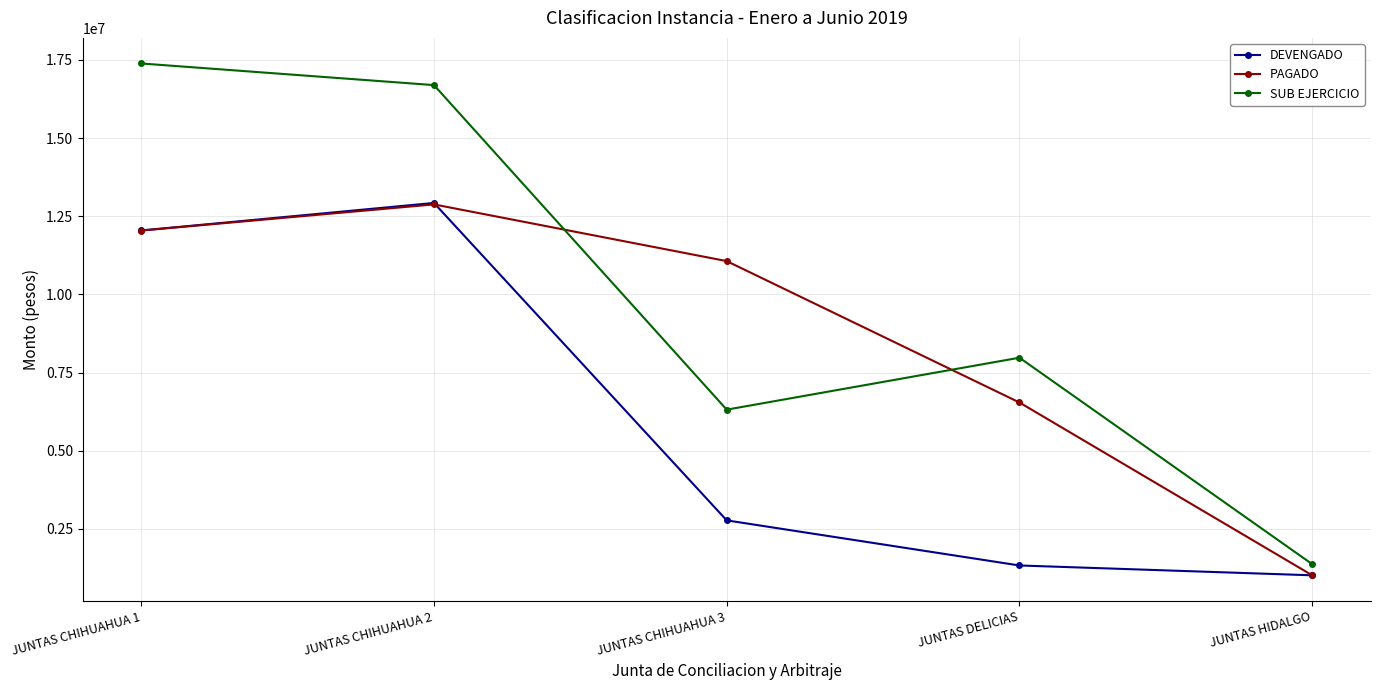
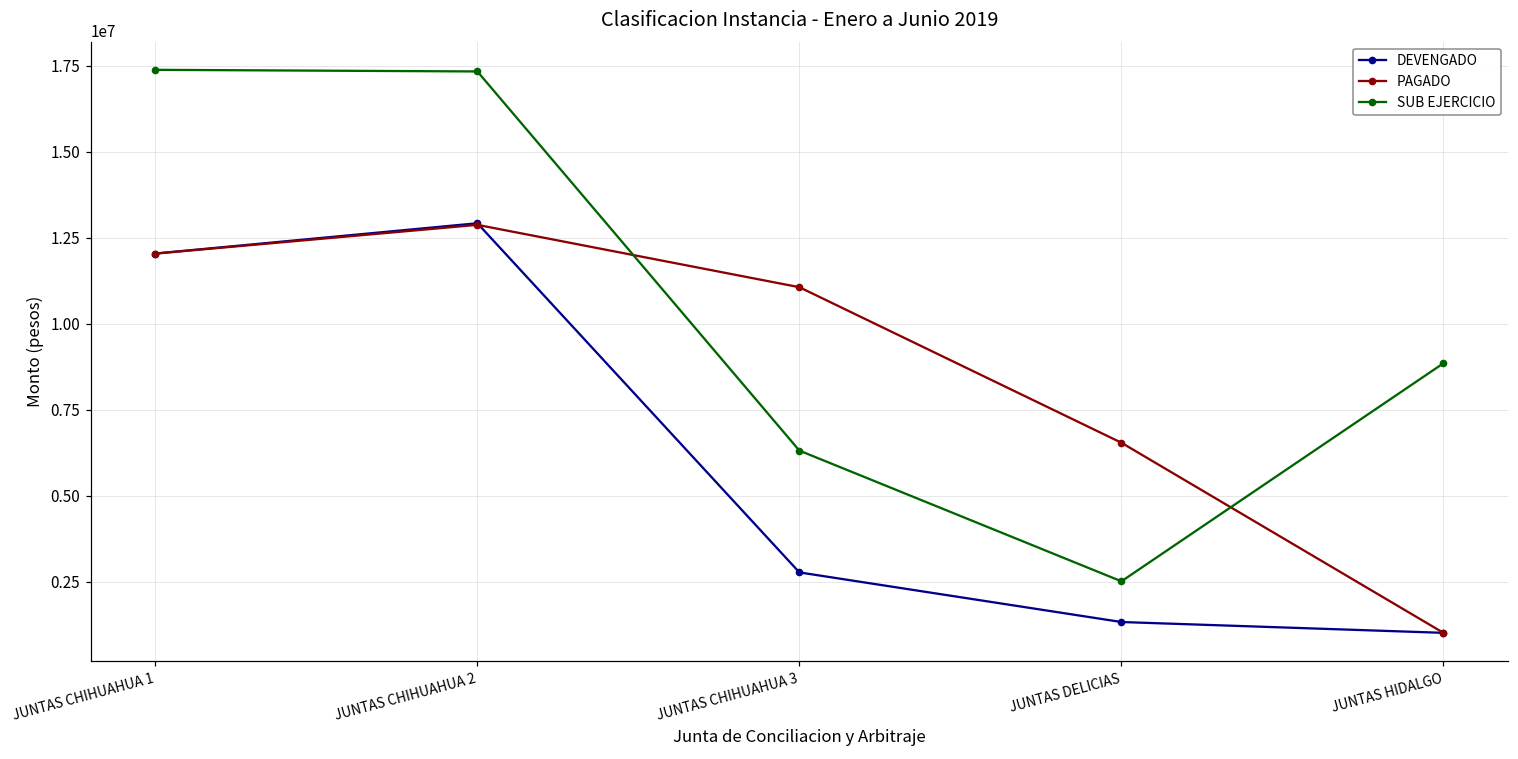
  {
    "DEVENGADO": {
      "JUNTAS CHIHUAHUA 3": 2800000,
      "JUNTAS DELICIAS": 1300000
    },
    "PAGADO": {
      "JUNTAS CHIHUAHUA 3": 11100000,
      "JUNTAS DELICIAS": 6500000
    },
    "SUB EJERCICIO": {
      "JUNTAS CHIHUAHUA 1": 17400000,
-     "JUNTAS CHIHUAHUA 2": 16700000,
+     "JUNTAS CHIHUAHUA 2": 17300000,
      "JUNTAS CHIHUAHUA 3": 6300000,
-     "JUNTAS DELICIAS": 8000000,
-     "JUNTAS HIDALGO": 1400000
+     "JUNTAS DELICIAS": 2500000,
+     "JUNTAS HIDALGO": 8900000
    }
  }
